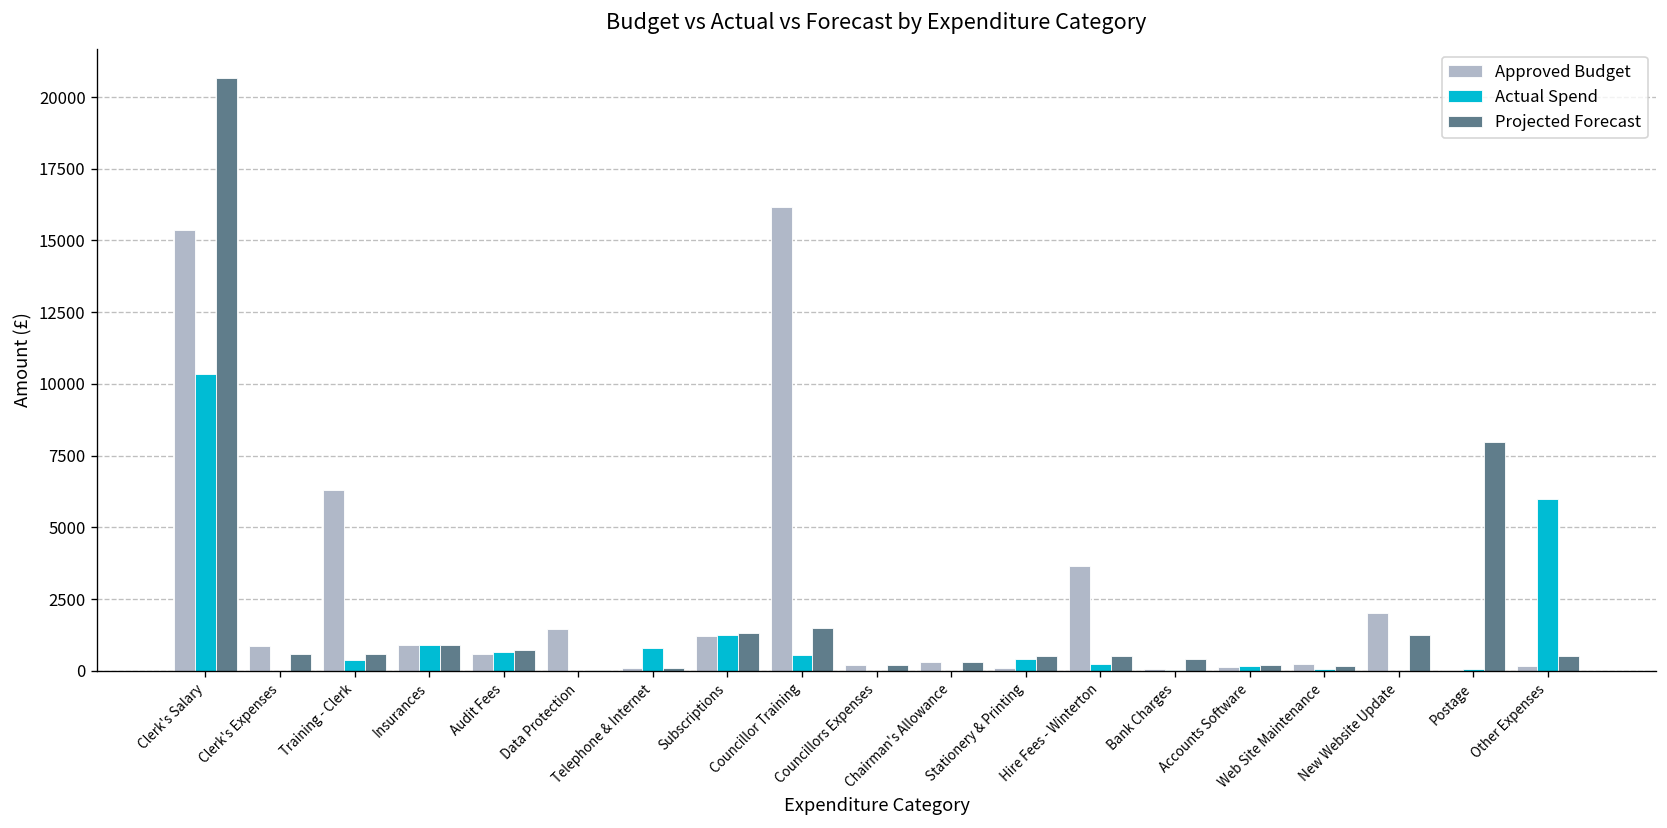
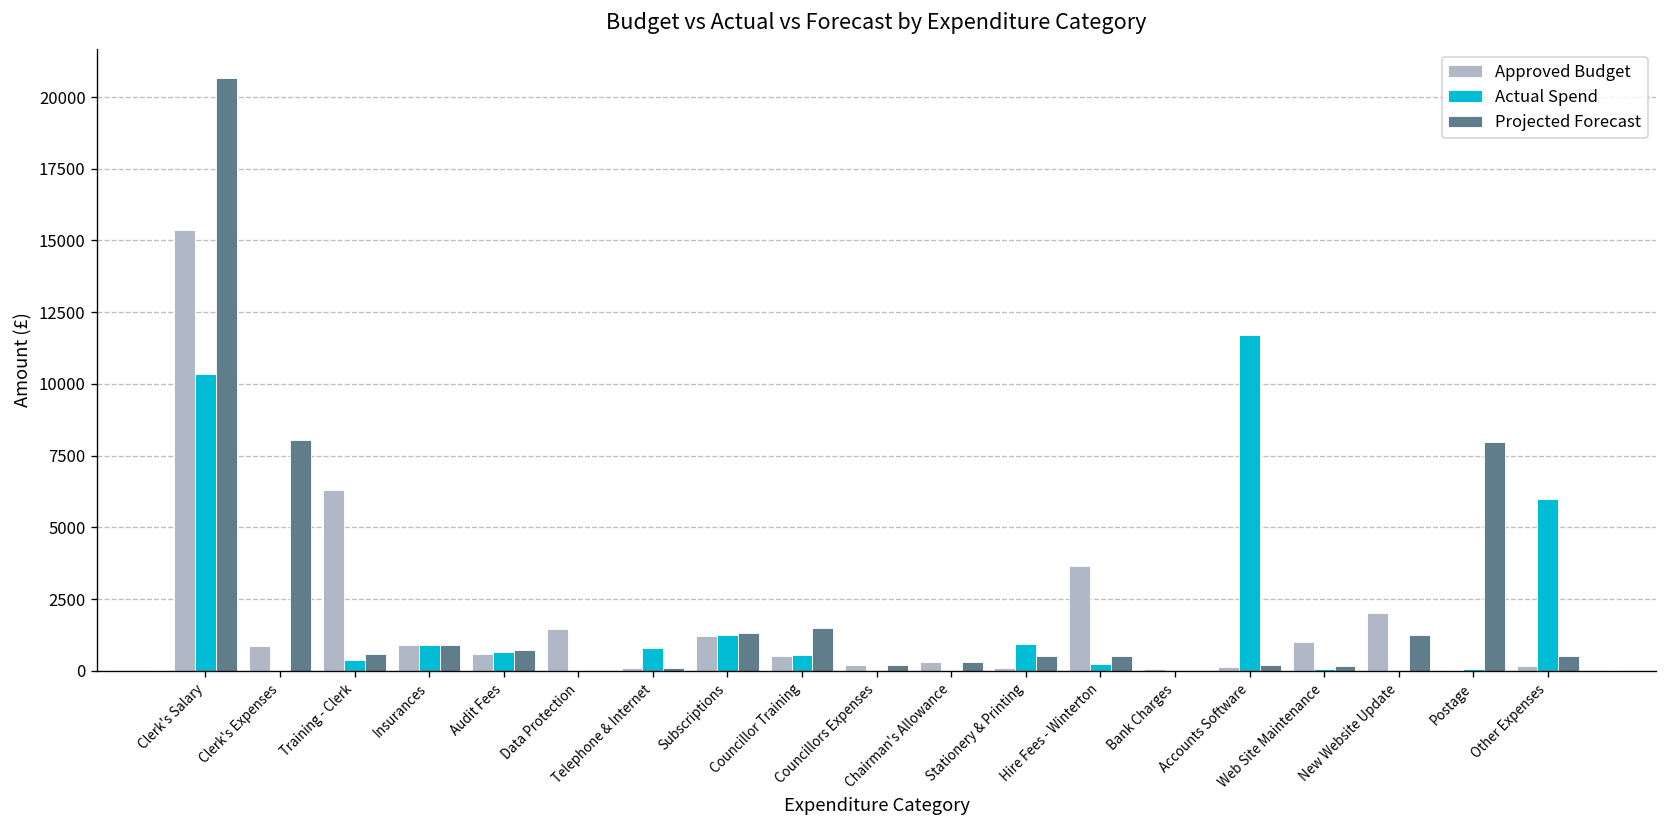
  {
    "Approved Budget": {
      "Clerk's Salary": 15400,
      "Clerk's Expenses": 900,
      "Training - Clerk": 6300,
      "Insurances": 900,
      "Audit Fees": 600,
      "Data Protection": 1500,
      "Subscriptions": 1200,
-     "Councillor Training": 16200,
+     "Councillor Training": 500,
      "Councillors Expenses": 200,
      "Chairman's Allowance": 300,
      "Hire Fees - Winterton": 3700,
      "Accounts Software": 100,
-     "Web Site Maintenance": 200,
+     "Web Site Maintenance": 1000,
      "New Website Update": 2000,
      "Other Expenses": 200
    },
    "Actual Spend": {
      "Clerk's Salary": 10300,
      "Training - Clerk": 400,
      "Insurances": 900,
      "Audit Fees": 600,
      "Data Protection": 0,
      "Telephone & Internet": 800,
      "Subscriptions": 1200,
      "Councillor Training": 600,
      "Councillors Expenses": 0,
      "Chairman's Allowance": 0,
-     "Stationery & Printing": 400,
+     "Stationery & Printing": 900,
      "Hire Fees - Winterton": 200,
-     "Accounts Software": 200,
+     "Accounts Software": 11700,
      "New Website Update": 0,
      "Other Expenses": 6000
    },
    "Projected Forecast": {
      "Clerk's Salary": 20700,
-     "Clerk's Expenses": 600,
+     "Clerk's Expenses": 8000,
      "Training - Clerk": 600,
      "Insurances": 900,
      "Audit Fees": 700,
      "Subscriptions": 1300,
      "Councillor Training": 1500,
      "Councillors Expenses": 200,
      "Chairman's Allowance": 300,
      "Stationery & Printing": 500,
      "Hire Fees - Winterton": 500,
-     "Bank Charges": 400,
+     "Bank Charges": 0,
      "Accounts Software": 200,
      "Web Site Maintenance": 200,
      "New Website Update": 1300,
      "Postage": 8000,
      "Other Expenses": 500
    }
  }
